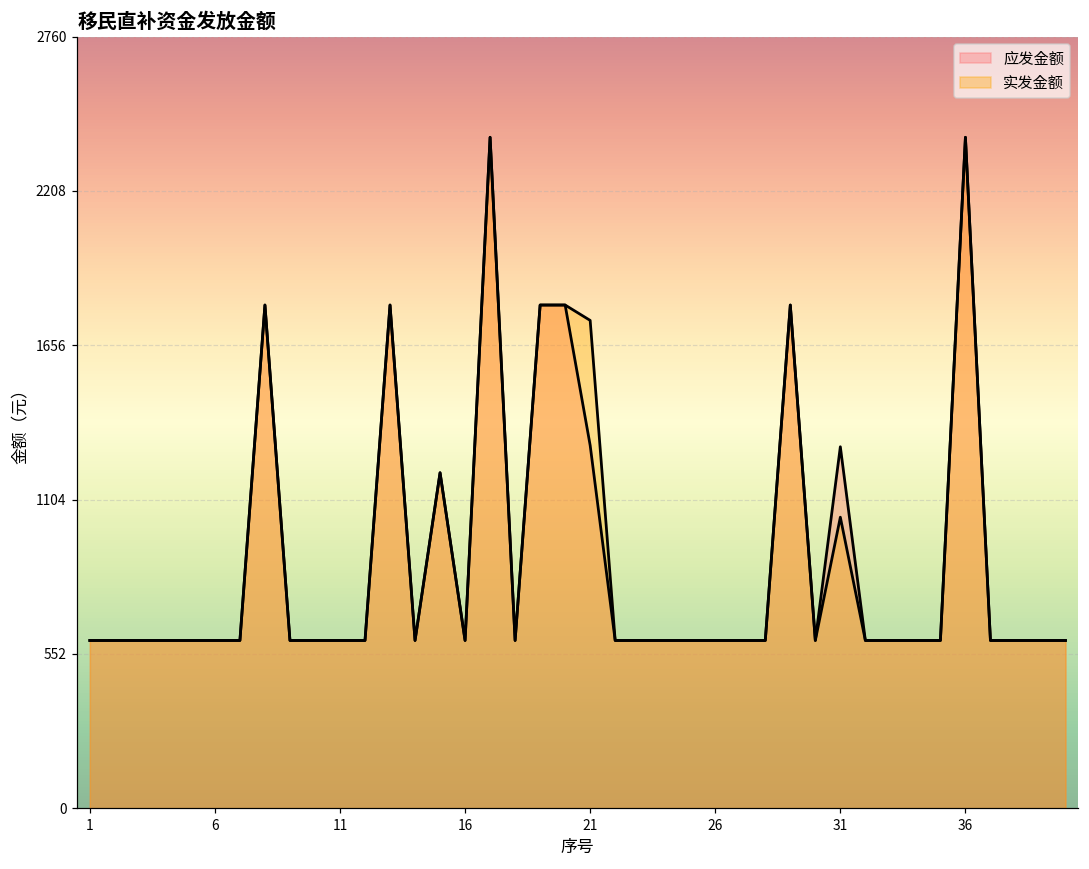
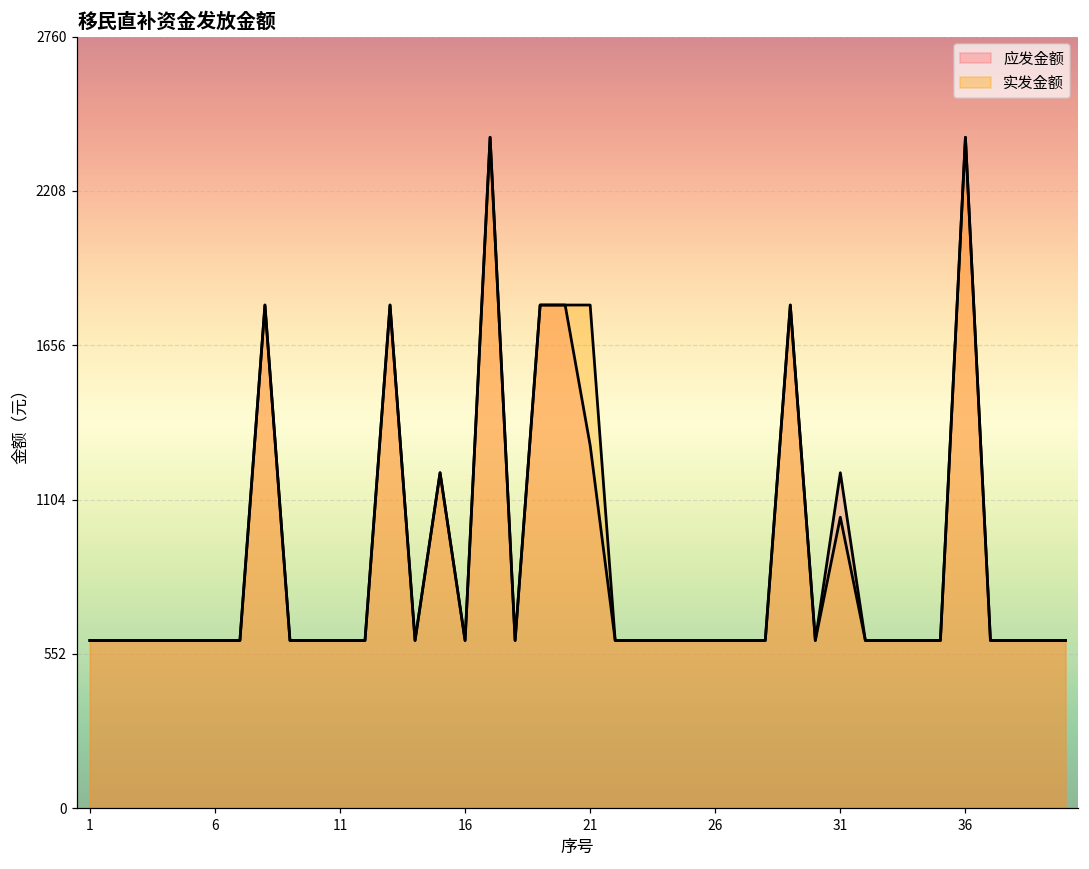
  {
    "应发金额": {
      "21": 1300,
-     "31": 1290
+     "31": 1200
    },
    "实发金额": {
-     "21": 1750,
+     "21": 1800,
      "31": 1040
    }
  }
